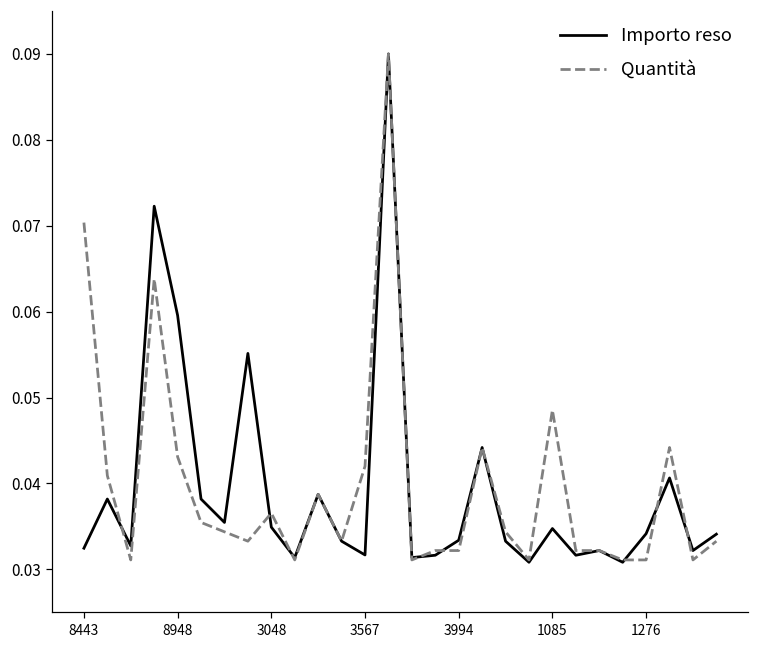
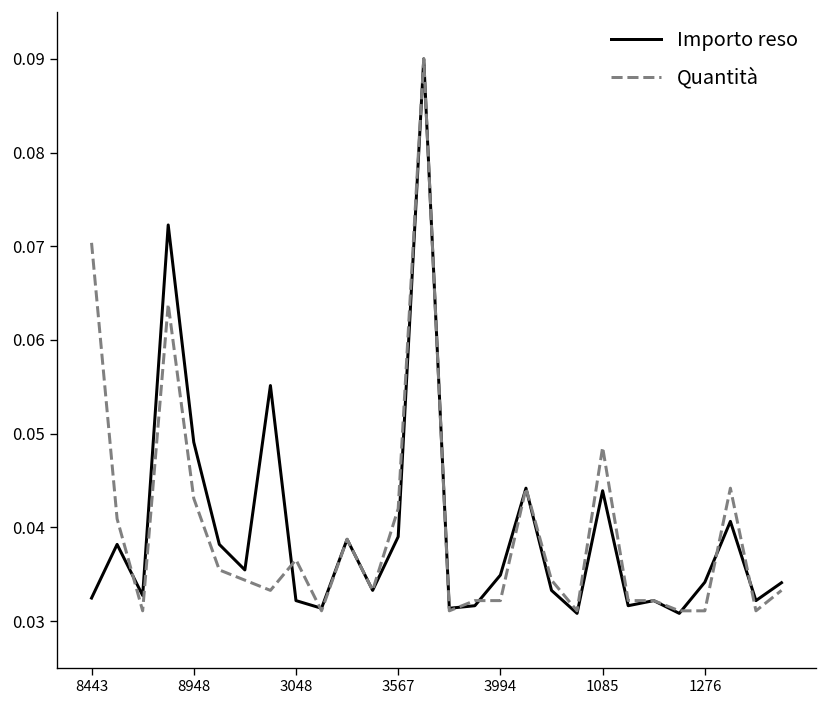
  {
    "Importo reso": {
      "8443": 0.032,
-     "8948": 0.060,
-     "3048": 0.035,
-     "3567": 0.032,
-     "3994": 0.033,
-     "1085": 0.035,
+     "8948": 0.049,
+     "3048": 0.032,
+     "3567": 0.039,
+     "3994": 0.035,
+     "1085": 0.044,
      "1276": 0.034
    },
    "Quantità": {
      "8443": 0.070,
      "8948": 0.043,
      "3048": 0.037,
      "3567": 0.042,
      "3994": 0.032,
      "1085": 0.049,
      "1276": 0.031
    }
  }
